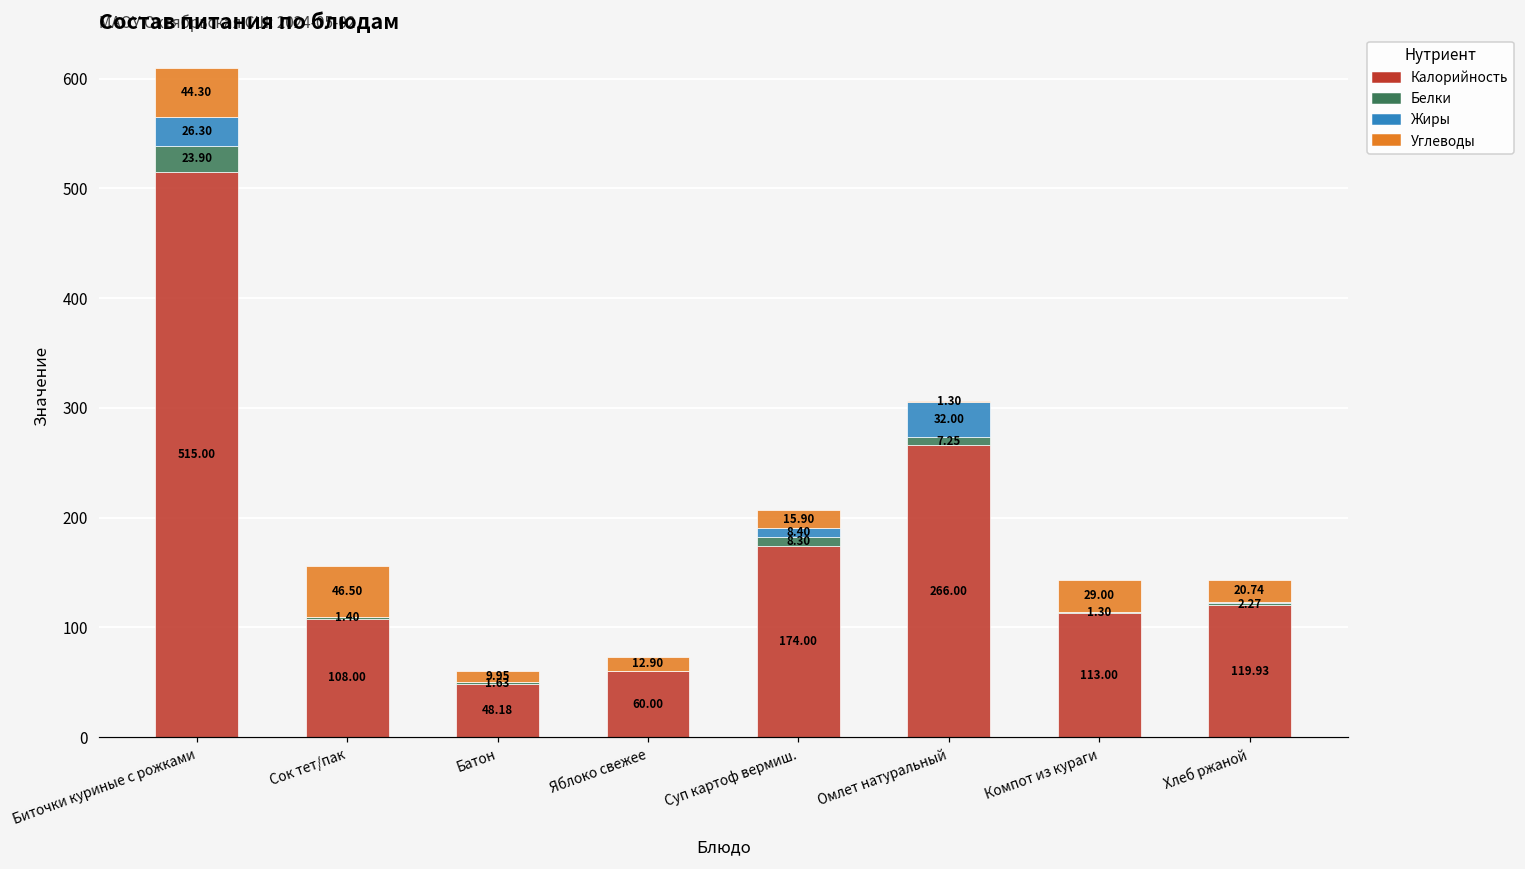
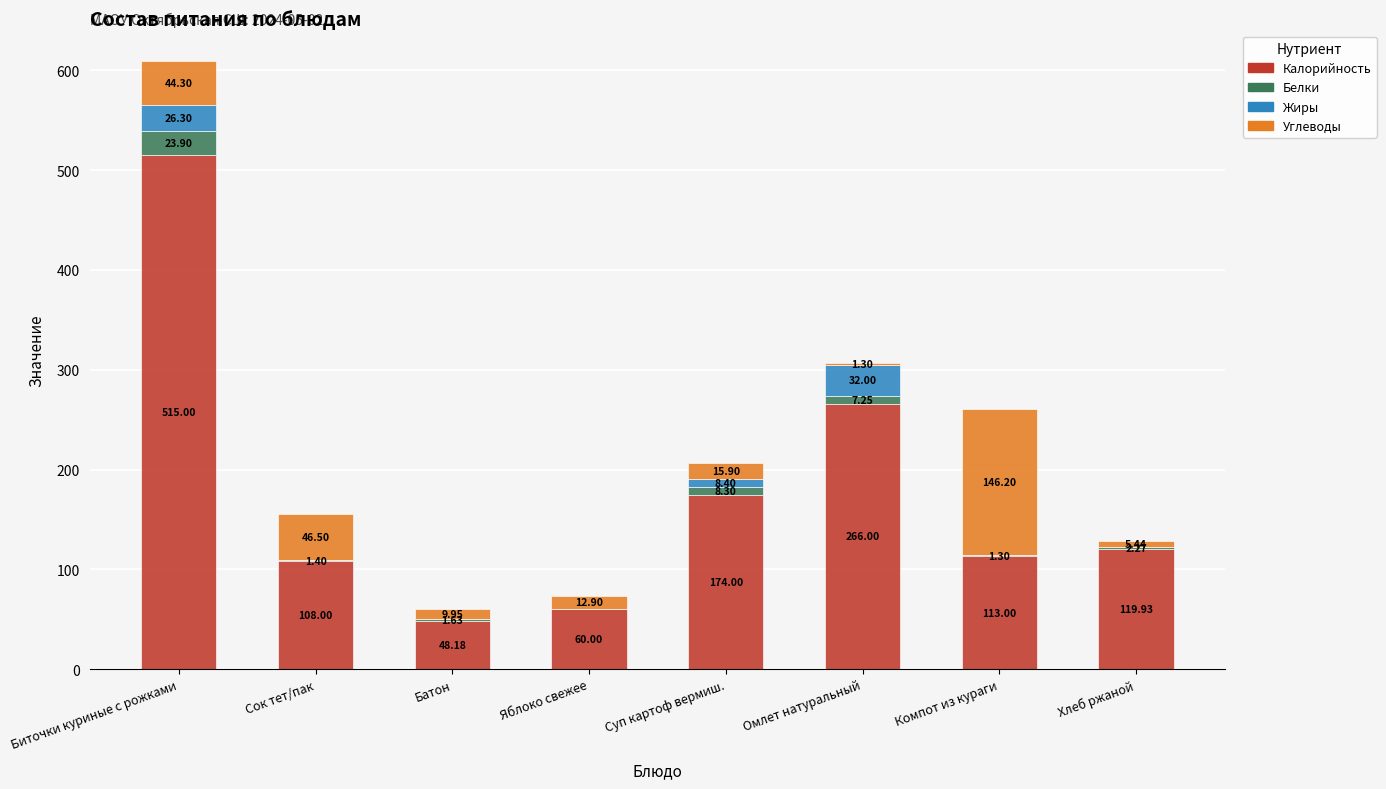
  {
    "Калорийность": {
      "Биточки куриные с рожками": 515.00,
      "Сок тет/пак": 108.00,
      "Батон": 48.18,
      "Яблоко свежее": 60.00,
      "Суп картоф вермиш.": 174.00,
      "Омлет натуральный": 266.00,
      "Компот из кураги": 113.00,
      "Хлеб ржаной": 119.93
    },
    "Белки": {
      "Биточки куриные с рожками": 23.90,
      "Сок тет/пак": 1.40,
      "Омлет натуральный": 7.25,
      "Компот из кураги": 1.30
    },
    "Жиры": {
      "Биточки куриные с рожками": 26.30,
      "Омлет натуральный": 32.00
    },
    "Углеводы": {
      "Биточки куриные с рожками": 44.30,
      "Сок тет/пак": 46.50,
      "Яблоко свежее": 12.90,
      "Суп картоф вермиш.": 15.90,
      "Омлет натуральный": 1.30,
-     "Компот из кураги": 29.00,
-     "Хлеб ржаной": 20.74
+     "Компот из кураги": 146.20,
+     "Хлеб ржаной": 5.44
    }
  }
